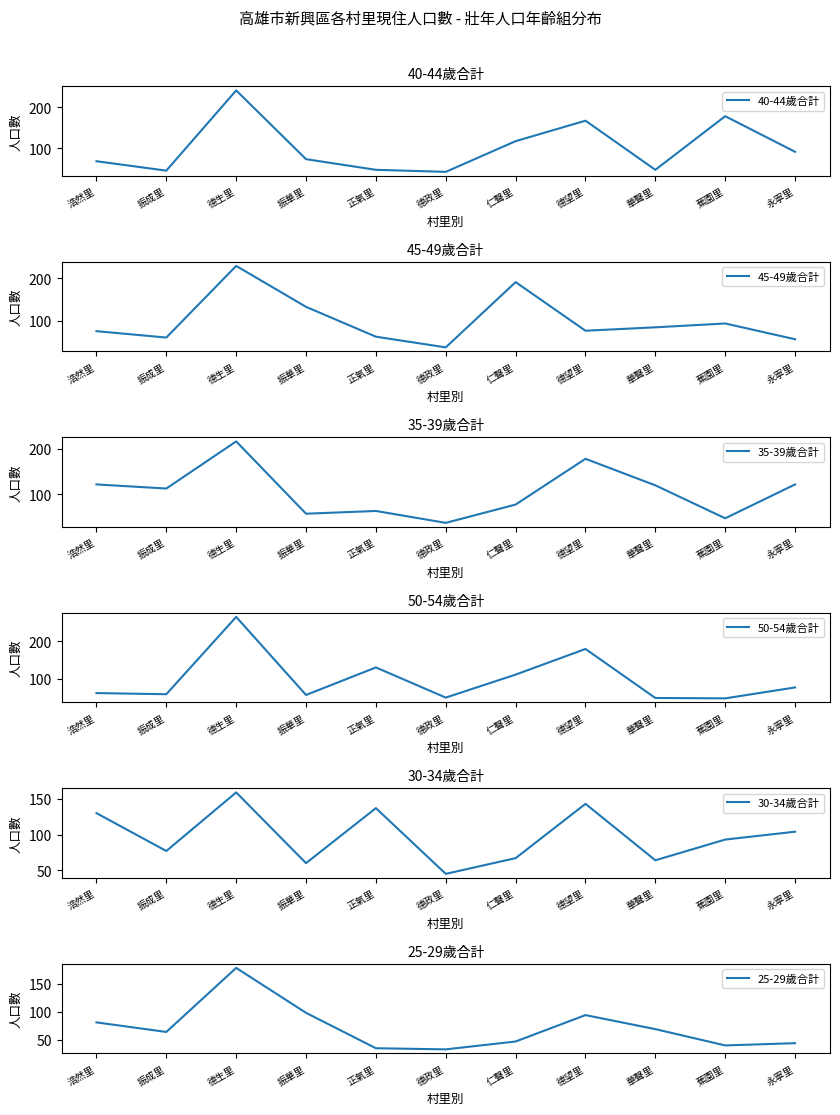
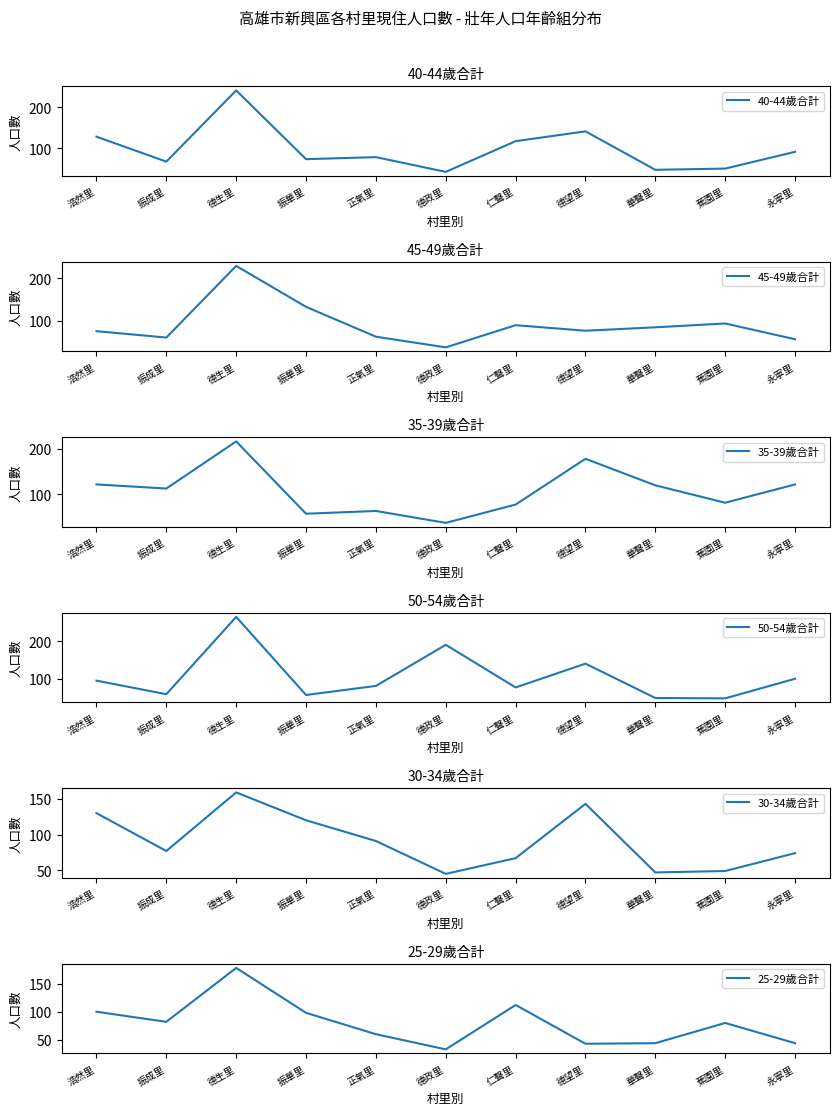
  {
    "40-44歲合計": {
-     "浩然里": 70,
-     "振成里": 50,
+     "浩然里": 130,
+     "振成里": 70,
      "德生里": 240,
      "振華里": 70,
-     "正氣里": 50,
+     "正氣里": 80,
      "德政里": 40,
      "仁聲里": 120,
-     "德望里": 170,
+     "德望里": 140,
      "華聲里": 50,
-     "蕉園里": 180,
+     "蕉園里": 50,
      "永寧里": 90
    },
    "45-49歲合計": {
      "浩然里": 80,
      "振成里": 60,
      "德生里": 230,
      "振華里": 130,
      "正氣里": 60,
      "德政里": 40,
-     "仁聲里": 190,
+     "仁聲里": 90,
      "德望里": 80,
      "華聲里": 90,
      "蕉園里": 90,
      "永寧里": 60
    },
    "35-39歲合計": {
      "浩然里": 120,
      "振成里": 110,
      "德生里": 220,
      "振華里": 60,
      "正氣里": 60,
      "德政里": 40,
      "仁聲里": 80,
      "德望里": 180,
      "華聲里": 120,
-     "蕉園里": 50,
+     "蕉園里": 80,
      "永寧里": 120
    },
    "50-54歲合計": {
-     "浩然里": 60,
+     "浩然里": 100,
      "振成里": 60,
      "德生里": 260,
      "振華里": 60,
-     "正氣里": 130,
-     "德政里": 50,
-     "仁聲里": 110,
-     "德望里": 180,
+     "正氣里": 80,
+     "德政里": 190,
+     "仁聲里": 80,
+     "德望里": 140,
      "華聲里": 50,
      "蕉園里": 50,
-     "永寧里": 80
+     "永寧里": 100
    },
    "30-34歲合計": {
      "浩然里": 130,
      "振成里": 80,
      "德生里": 160,
-     "振華里": 60,
-     "正氣里": 140,
+     "振華里": 120,
+     "正氣里": 90,
      "德政里": 50,
      "仁聲里": 70,
      "德望里": 140,
-     "華聲里": 60,
-     "蕉園里": 90,
-     "永寧里": 100
+     "華聲里": 50,
+     "蕉園里": 50,
+     "永寧里": 70
    },
    "25-29歲合計": {
-     "浩然里": 80,
-     "振成里": 60,
+     "浩然里": 100,
+     "振成里": 80,
      "德生里": 180,
      "振華里": 100,
-     "正氣里": 40,
+     "正氣里": 60,
      "德政里": 30,
-     "仁聲里": 50,
-     "德望里": 90,
-     "華聲里": 70,
-     "蕉園里": 40,
+     "仁聲里": 110,
+     "德望里": 40,
+     "華聲里": 40,
+     "蕉園里": 80,
      "永寧里": 40
    }
  }
